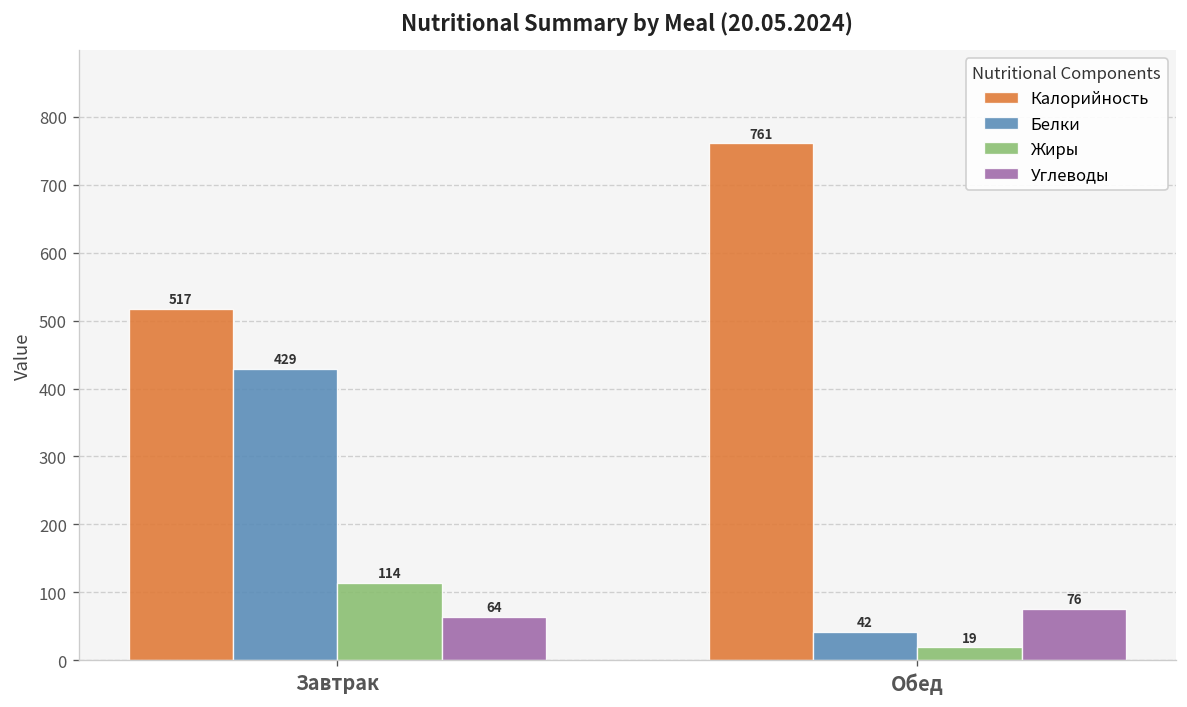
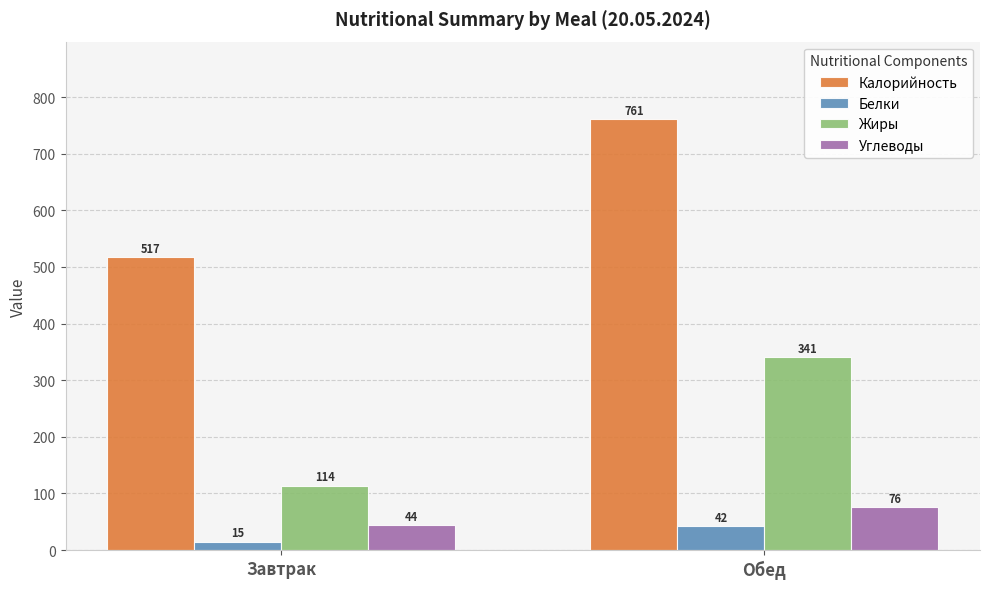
  {
    "Калорийность": {
      "Завтрак": 517,
      "Обед": 761
    },
    "Белки": {
-     "Завтрак": 429,
+     "Завтрак": 15,
      "Обед": 42
    },
    "Жиры": {
      "Завтрак": 114,
-     "Обед": 19
+     "Обед": 341
    },
    "Углеводы": {
-     "Завтрак": 64,
+     "Завтрак": 44,
      "Обед": 76
    }
  }
